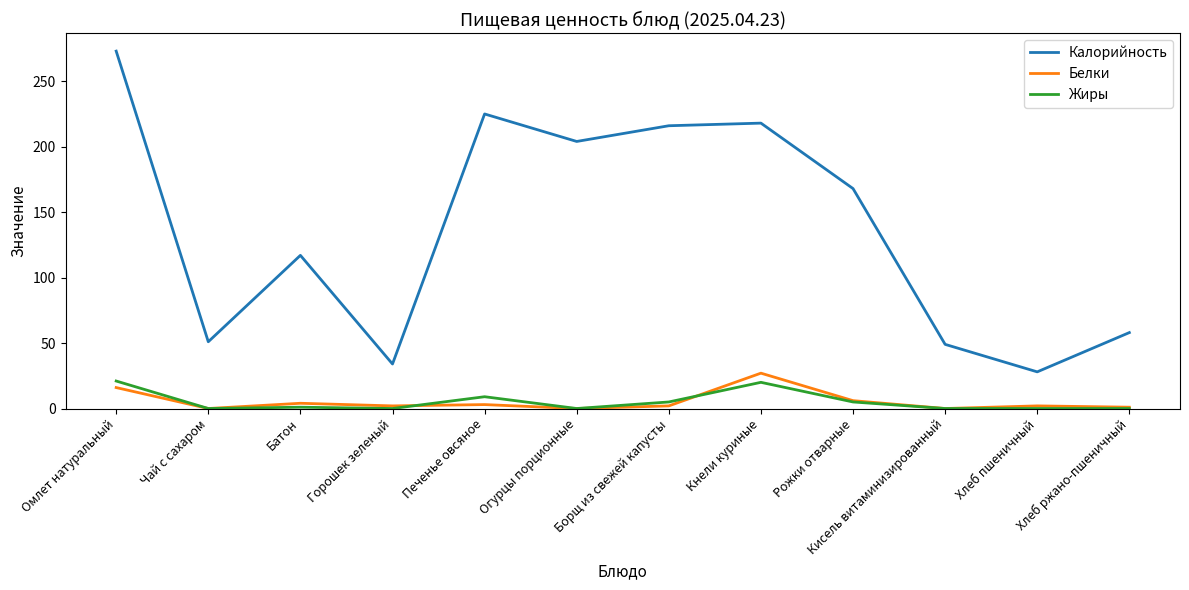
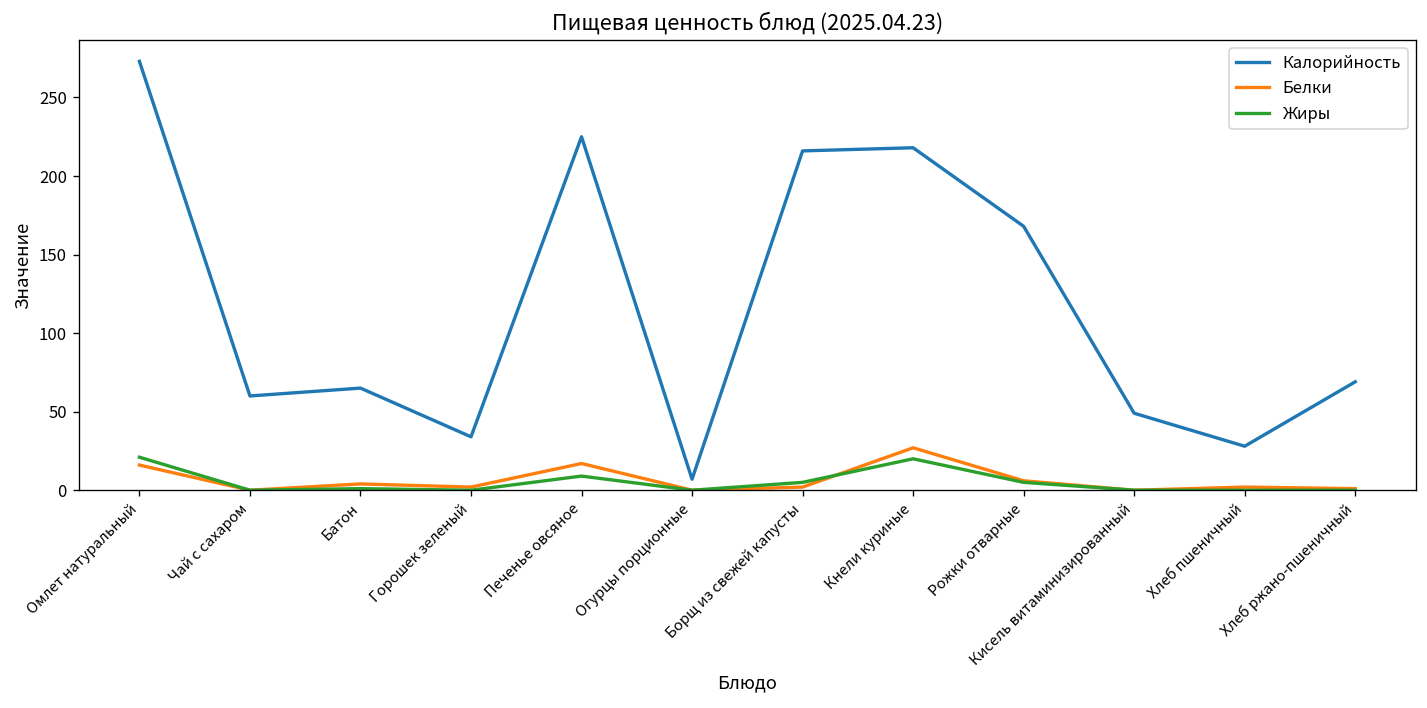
  {
    "Калорийность": {
      "Омлет натуральный": 273,
-     "Чай с сахаром": 51,
-     "Батон": 117,
+     "Чай с сахаром": 60,
+     "Батон": 65,
      "Горошек зеленый": 34,
      "Печенье овсяное": 225,
-     "Огурцы порционные": 204,
+     "Огурцы порционные": 7,
      "Борщ из свежей капусты": 216,
      "Кнели куриные": 218,
      "Рожки отварные": 168,
      "Кисель витаминизированный": 49,
      "Хлеб пшеничный": 28,
-     "Хлеб ржано-пшеничный": 58
+     "Хлеб ржано-пшеничный": 69
    },
    "Белки": {
      "Омлет натуральный": 16,
      "Батон": 4,
      "Горошек зеленый": 2,
-     "Печенье овсяное": 3,
+     "Печенье овсяное": 17,
      "Борщ из свежей капусты": 2,
      "Кнели куриные": 27,
      "Хлеб пшеничный": 2
    },
    "Жиры": {
      "Омлет натуральный": 21,
      "Батон": 1,
      "Горошек зеленый": 0,
      "Печенье овсяное": 9,
      "Борщ из свежей капусты": 5,
      "Кнели куриные": 20,
      "Хлеб пшеничный": 0
    }
  }
